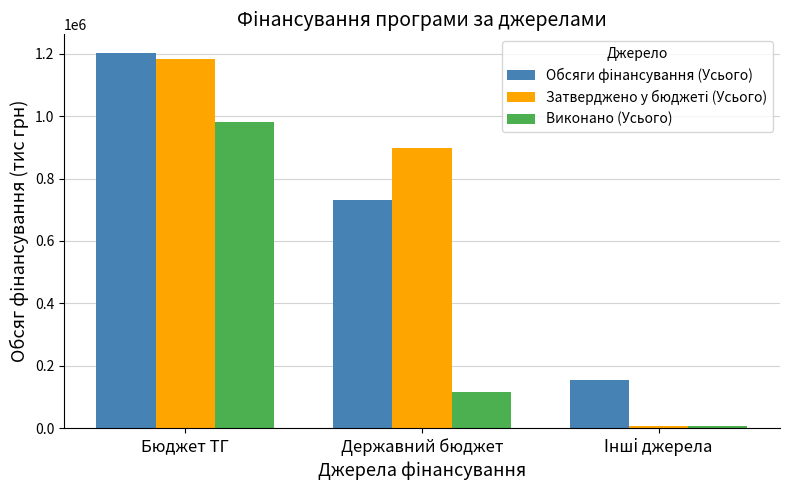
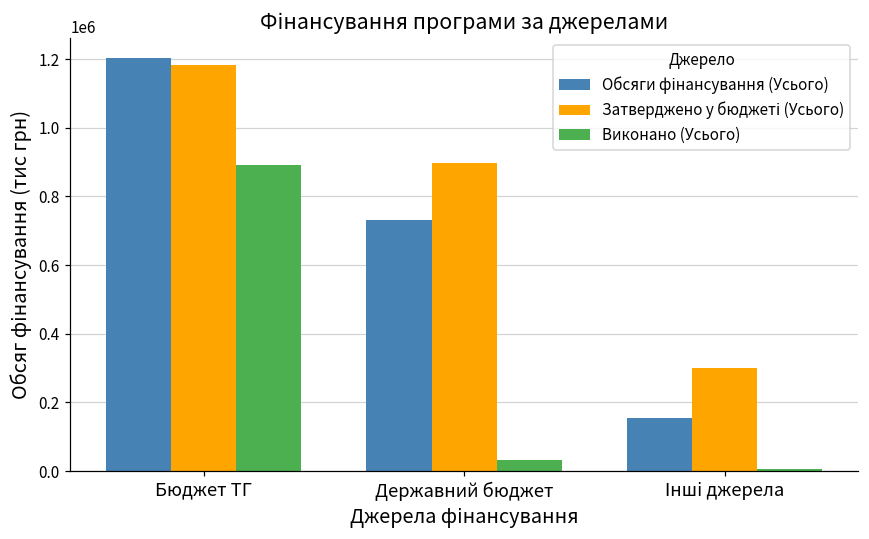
  {
    "Обсяги фінансування (Усього)": {
      "Бюджет ТГ": 1200000,
      "Державний бюджет": 730000,
      "Інші джерела": 150000
    },
    "Затверджено у бюджеті (Усього)": {
      "Бюджет ТГ": 1180000,
      "Державний бюджет": 900000,
-     "Інші джерела": 10000
+     "Інші джерела": 300000
    },
    "Виконано (Усього)": {
-     "Бюджет ТГ": 980000,
-     "Державний бюджет": 120000
+     "Бюджет ТГ": 890000,
+     "Державний бюджет": 30000
    }
  }
